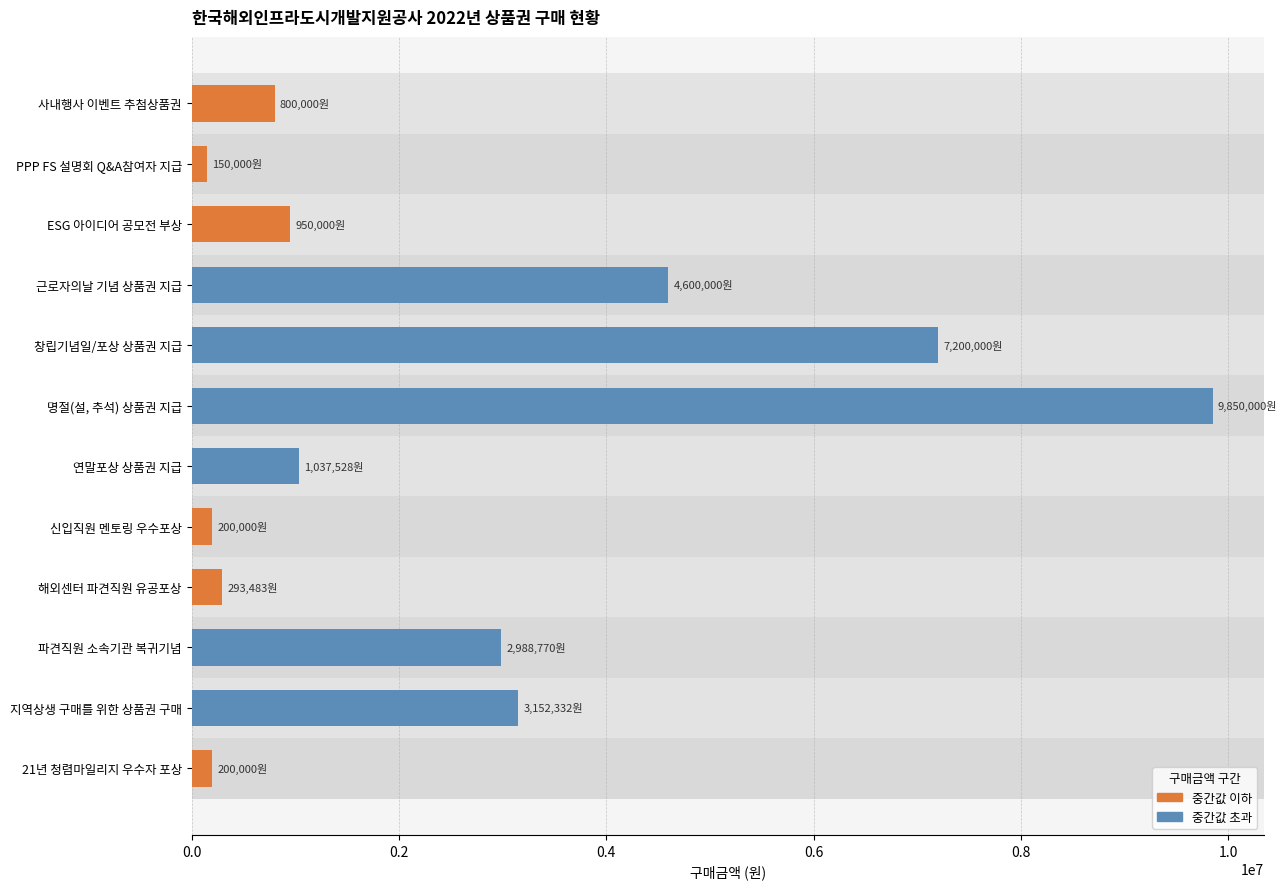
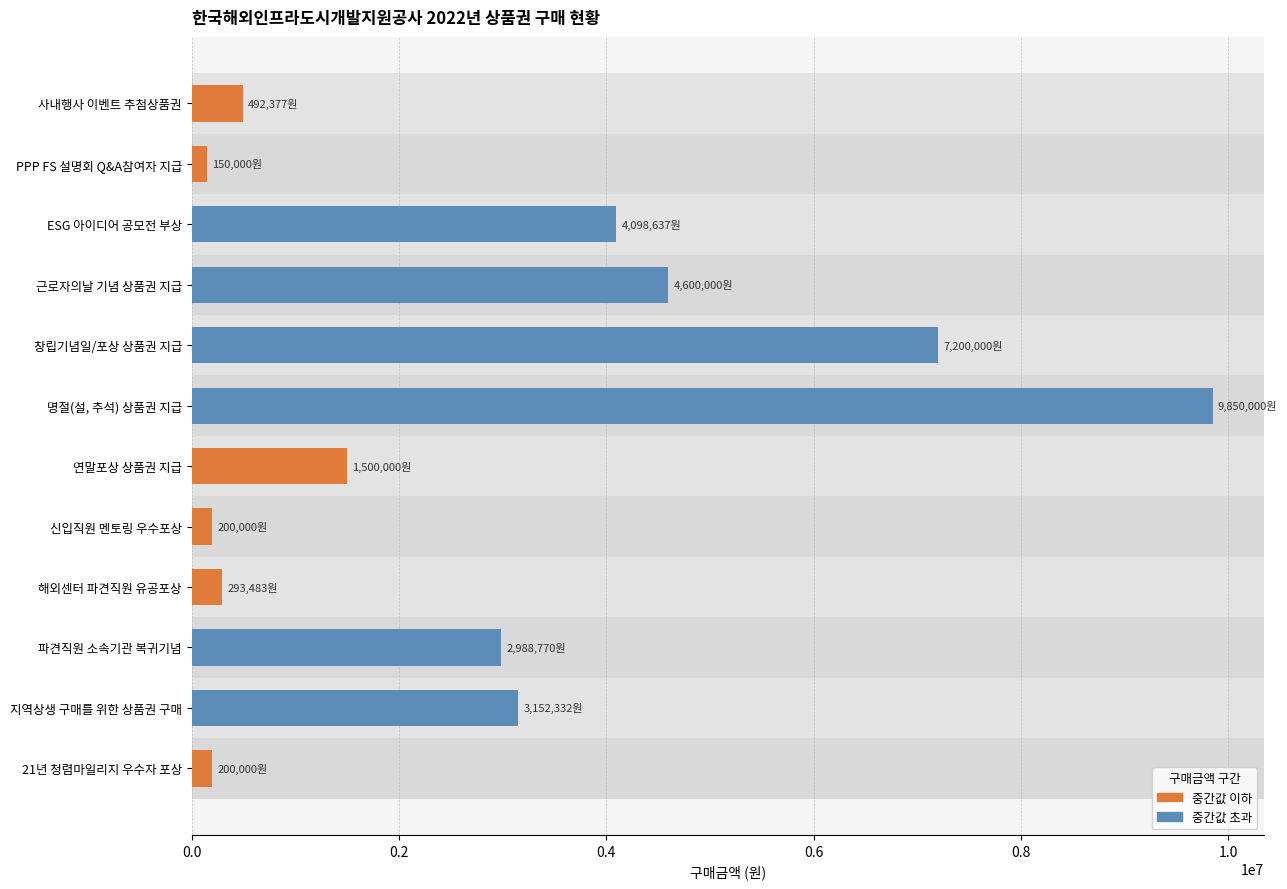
  {
-   "사내행사 이벤트 추첨상품권": "800,000원",
+   "사내행사 이벤트 추첨상품권": "492,377원",
    "PPP FS 설명회 Q&A참여자 지급": "150,000원",
-   "ESG 아이디어 공모전 부상": "950,000원",
+   "ESG 아이디어 공모전 부상": "4,098,637원",
    "근로자의날 기념 상품권 지급": "4,600,000원",
    "창립기념일/포상 상품권 지급": "7,200,000원",
    "명절(설, 추석) 상품권 지급": "9,850,000원",
-   "연말포상 상품권 지급": "1,037,528원",
+   "연말포상 상품권 지급": "1,500,000원",
    "신입직원 멘토링 우수포상": "200,000원",
    "해외센터 파견직원 유공포상": "293,483원",
    "파견직원 소속기관 복귀기념": "2,988,770원",
    "지역상생 구매를 위한 상품권 구매": "3,152,332원",
    "21년 청렴마일리지 우수자 포상": "200,000원"
  }
